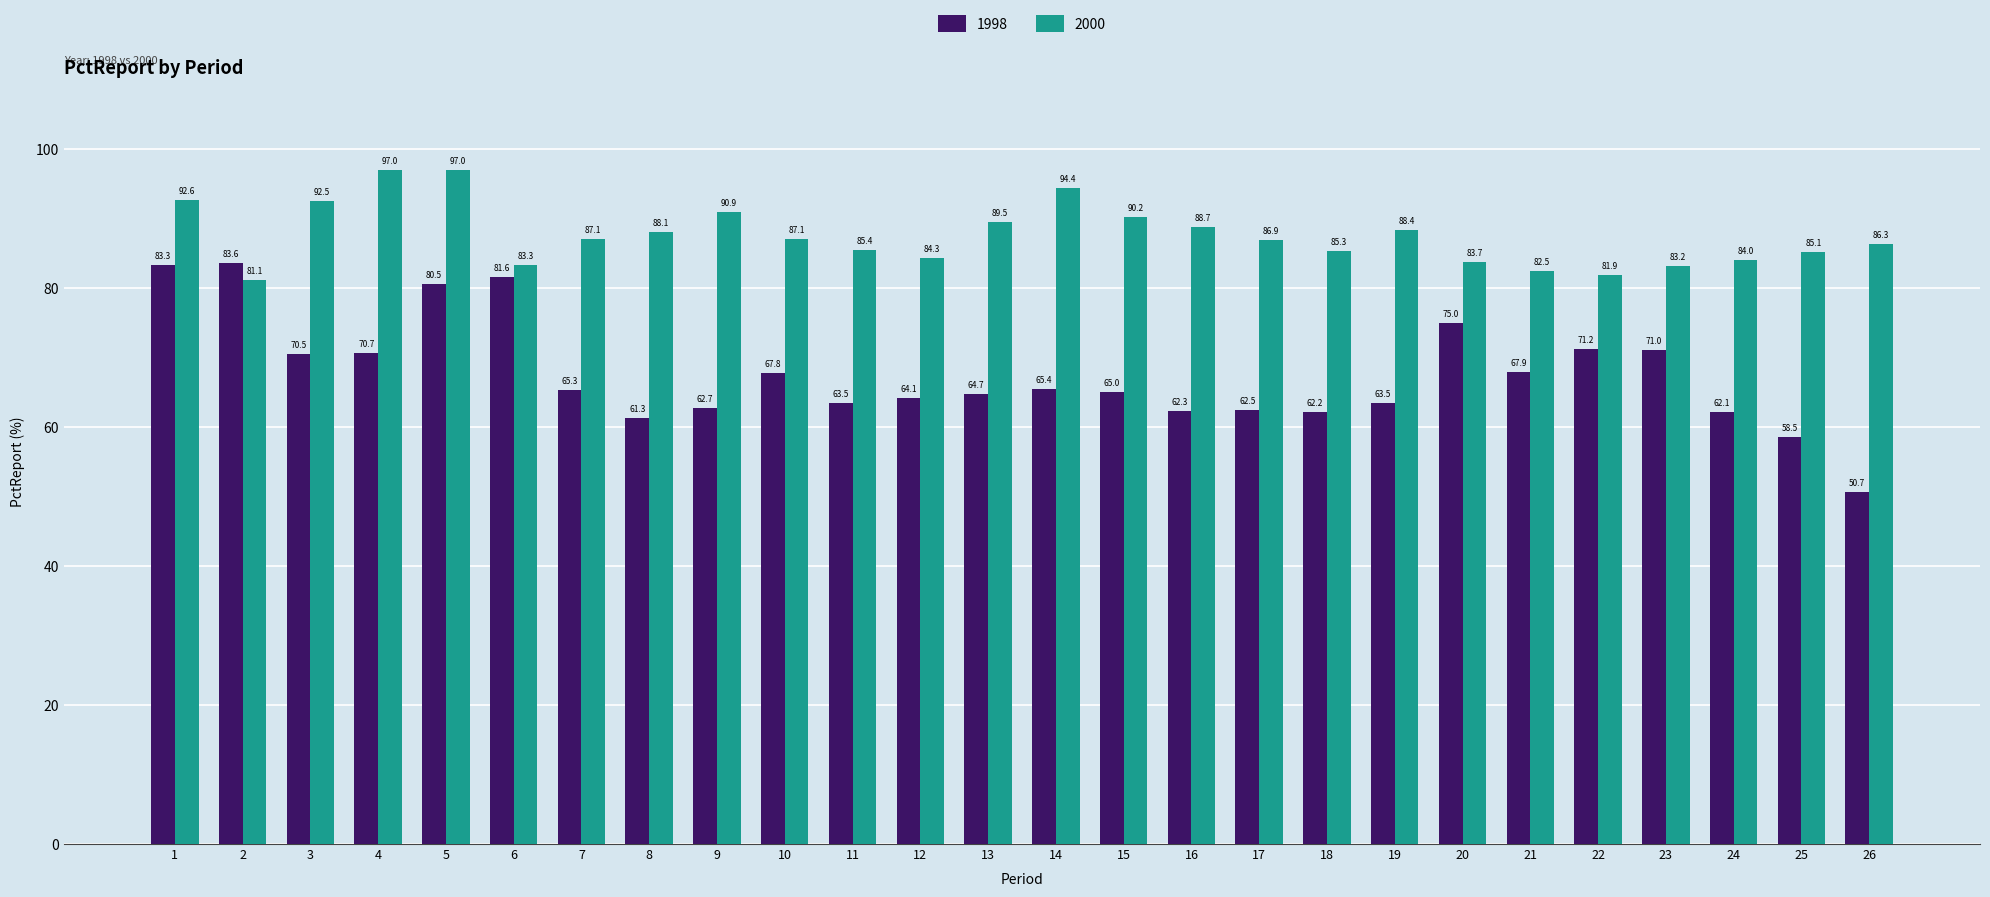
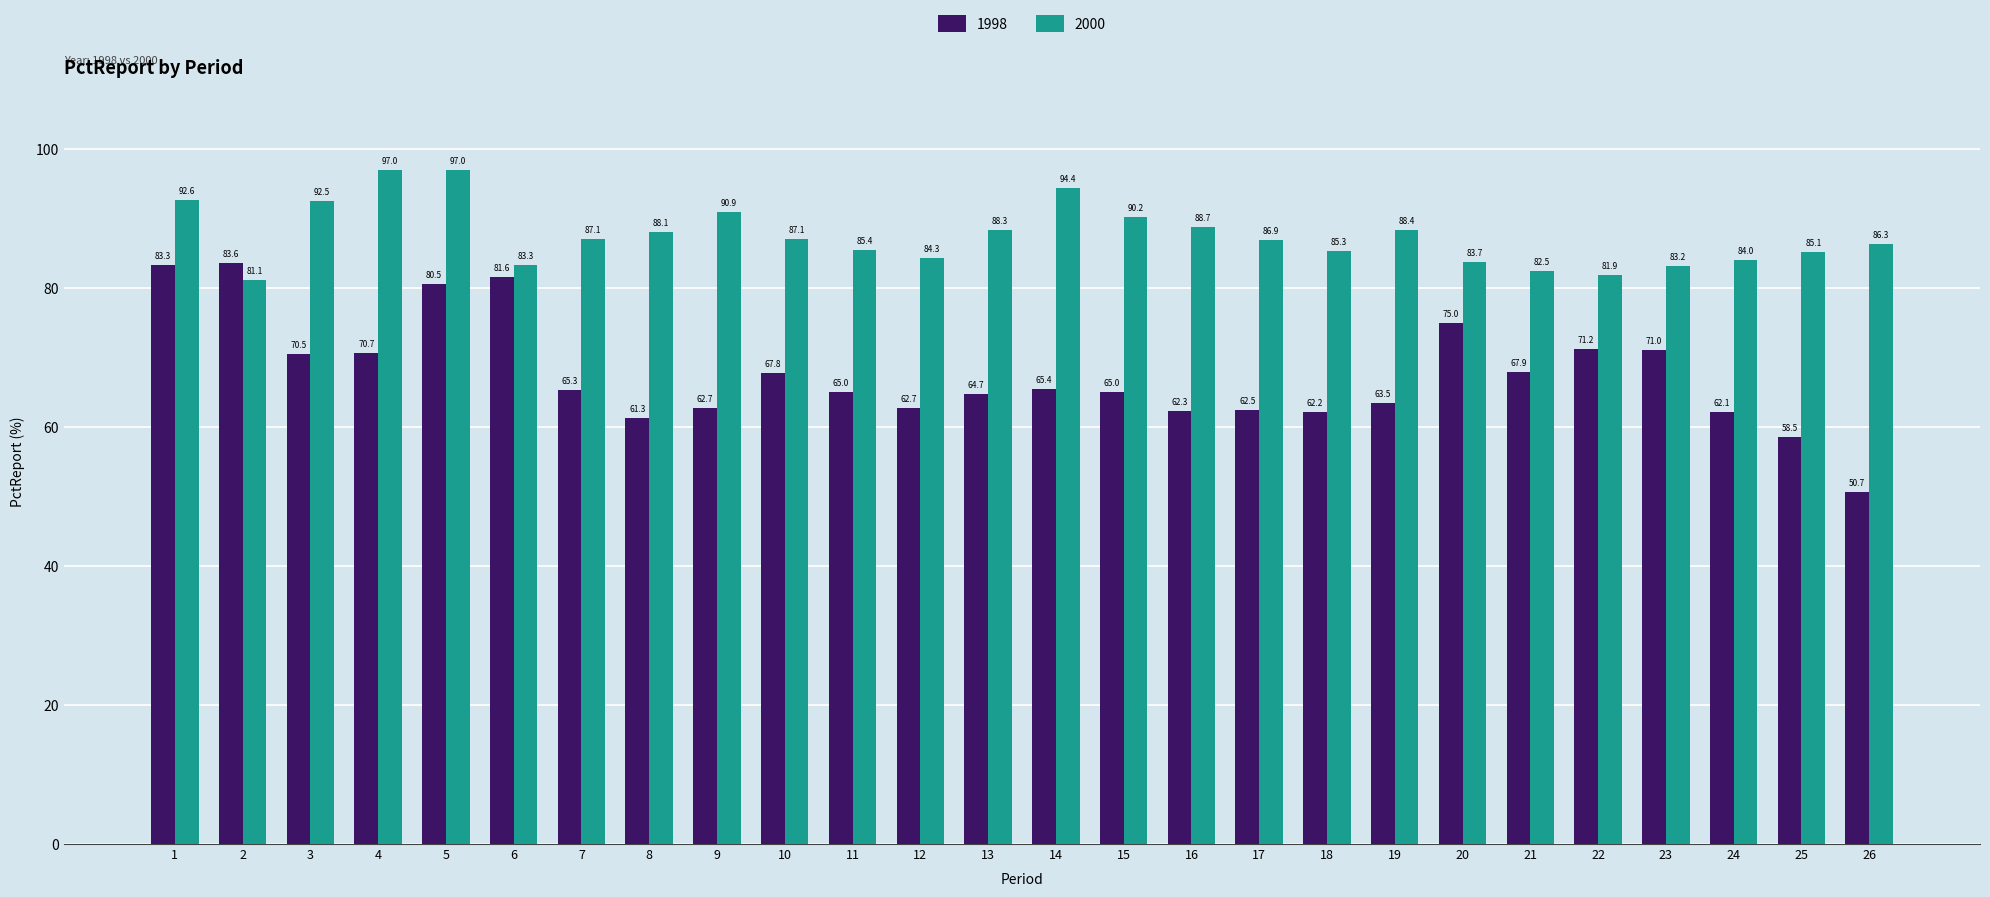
  {
    "1998": {
      "1": 83.3,
      "2": 83.6,
      "3": 70.5,
      "4": 70.7,
      "5": 80.5,
      "6": 81.6,
      "7": 65.3,
      "8": 61.3,
      "9": 62.7,
      "10": 67.8,
-     "11": 63.5,
-     "12": 64.1,
+     "11": 65.0,
+     "12": 62.7,
      "13": 64.7,
      "14": 65.4,
      "15": 65.0,
      "16": 62.3,
      "17": 62.5,
      "18": 62.2,
      "19": 63.5,
      "20": 75.0,
      "21": 67.9,
      "22": 71.2,
      "23": 71.0,
      "24": 62.1,
      "25": 58.5,
      "26": 50.7
    },
    "2000": {
      "1": 92.6,
      "2": 81.1,
      "3": 92.5,
      "4": 97.0,
      "5": 97.0,
      "6": 83.3,
      "7": 87.1,
      "8": 88.1,
      "9": 90.9,
      "10": 87.1,
      "11": 85.4,
      "12": 84.3,
-     "13": 89.5,
+     "13": 88.3,
      "14": 94.4,
      "15": 90.2,
      "16": 88.7,
      "17": 86.9,
      "18": 85.3,
      "19": 88.4,
      "20": 83.7,
      "21": 82.5,
      "22": 81.9,
      "23": 83.2,
      "24": 84.0,
      "25": 85.1,
      "26": 86.3
    }
  }
